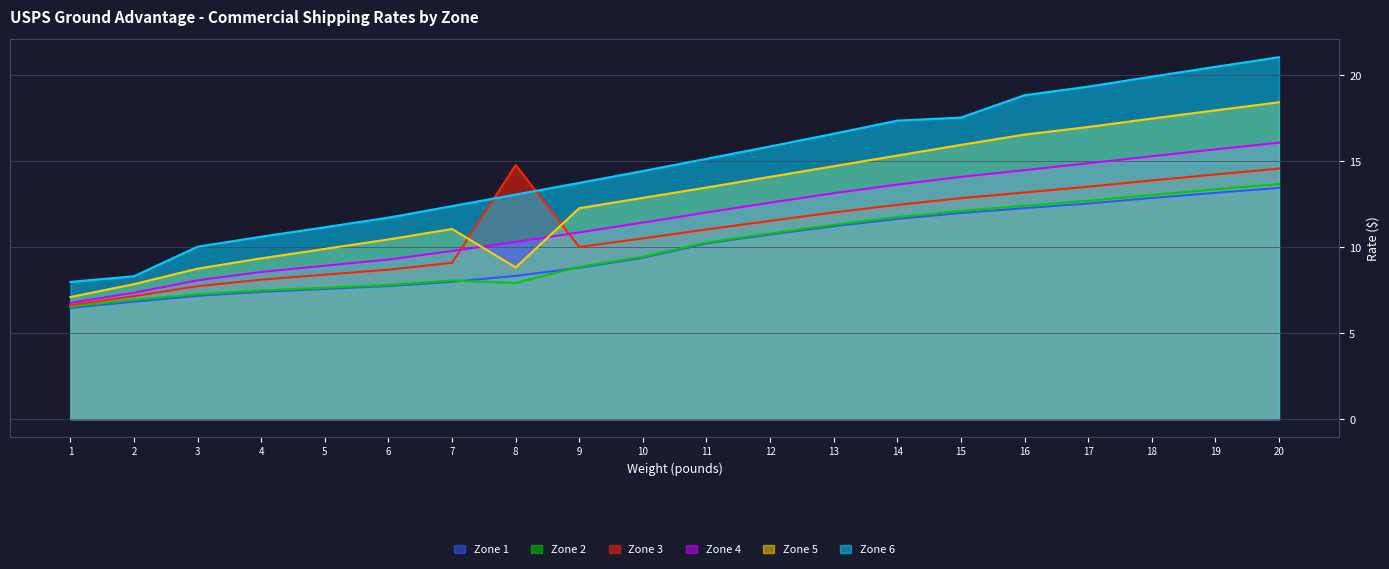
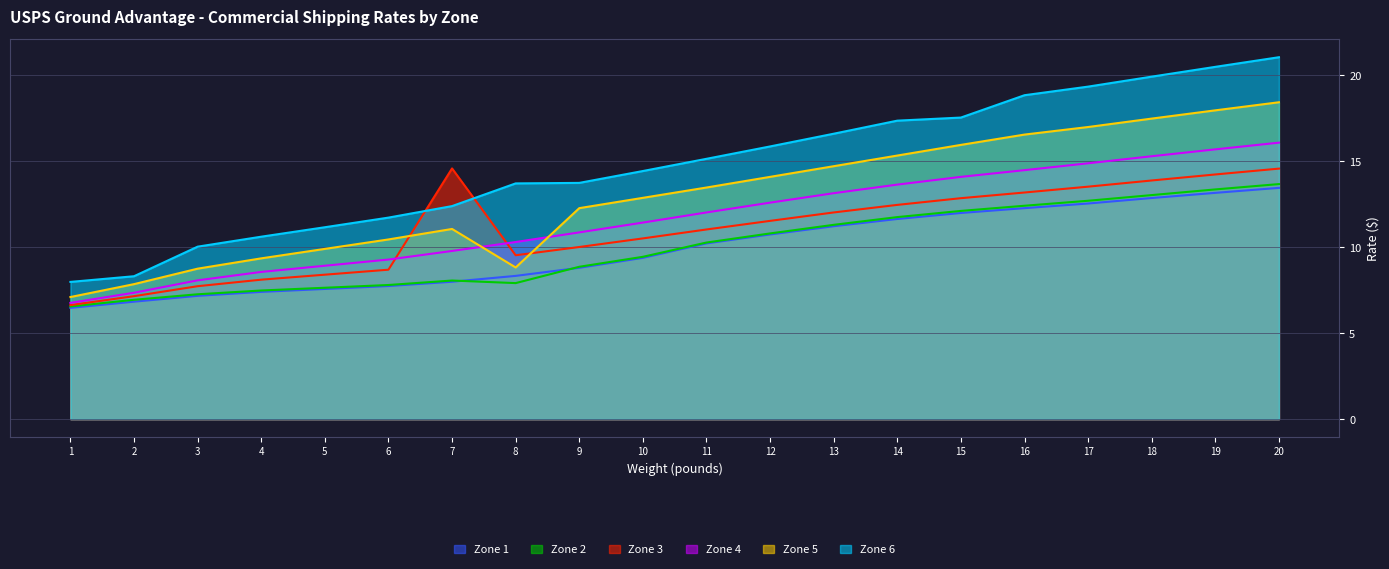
  {
    "Zone 1": {
      "8": 8.3,
      "17": 12.5,
      "18": 12.9,
      "19": 13.2,
      "20": 13.5
    },
    "Zone 2": {
      "8": 7.9,
      "17": 12.7,
      "18": 13.0,
      "19": 13.4,
      "20": 13.7
    },
    "Zone 3": {
      "2": 7.2,
      "3": 7.7,
      "4": 8.1,
      "5": 8.4,
      "6": 8.7,
-     "7": 9.1,
-     "8": 14.8,
+     "7": 14.6,
+     "8": 9.5,
      "9": 10.0,
      "10": 10.5,
      "11": 11.0,
      "12": 11.5,
      "13": 12.0,
      "14": 12.5,
      "15": 12.9,
      "16": 13.2,
      "17": 13.5,
      "18": 13.9,
      "19": 14.2,
      "20": 14.6
    },
    "Zone 4": {
      "2": 7.4,
      "3": 8.1,
      "4": 8.6,
      "5": 8.9,
      "6": 9.3,
      "7": 9.8,
      "8": 10.3,
      "9": 10.9,
      "10": 11.4,
      "11": 12.0,
      "12": 12.6,
      "13": 13.1,
      "14": 13.6,
      "15": 14.1,
      "16": 14.5,
      "17": 14.9,
      "18": 15.3,
      "19": 15.7,
      "20": 16.1
    },
    "Zone 5": {
      "1": 7.1,
      "2": 7.9,
      "3": 8.8,
      "4": 9.4,
      "5": 9.9,
      "6": 10.5,
      "7": 11.1,
      "8": 8.8,
      "9": 12.3,
      "10": 12.9,
      "11": 13.5,
      "12": 14.1,
      "13": 14.7,
      "14": 15.3,
      "15": 16.0,
      "16": 16.6,
      "17": 17.0,
      "18": 17.5,
      "19": 18.0,
      "20": 18.4
    },
    "Zone 6": {
      "1": 8.0,
      "2": 8.3,
      "3": 10.0,
      "4": 10.6,
      "5": 11.2,
      "6": 11.7,
      "7": 12.4,
-     "8": 13.1,
+     "8": 13.7,
      "9": 13.7,
      "10": 14.4,
      "11": 15.1,
      "12": 15.9,
      "13": 16.6,
      "14": 17.4,
      "15": 17.5,
      "16": 18.8,
      "17": 19.3,
      "18": 19.9,
      "19": 20.5,
      "20": 21.1
    }
  }
